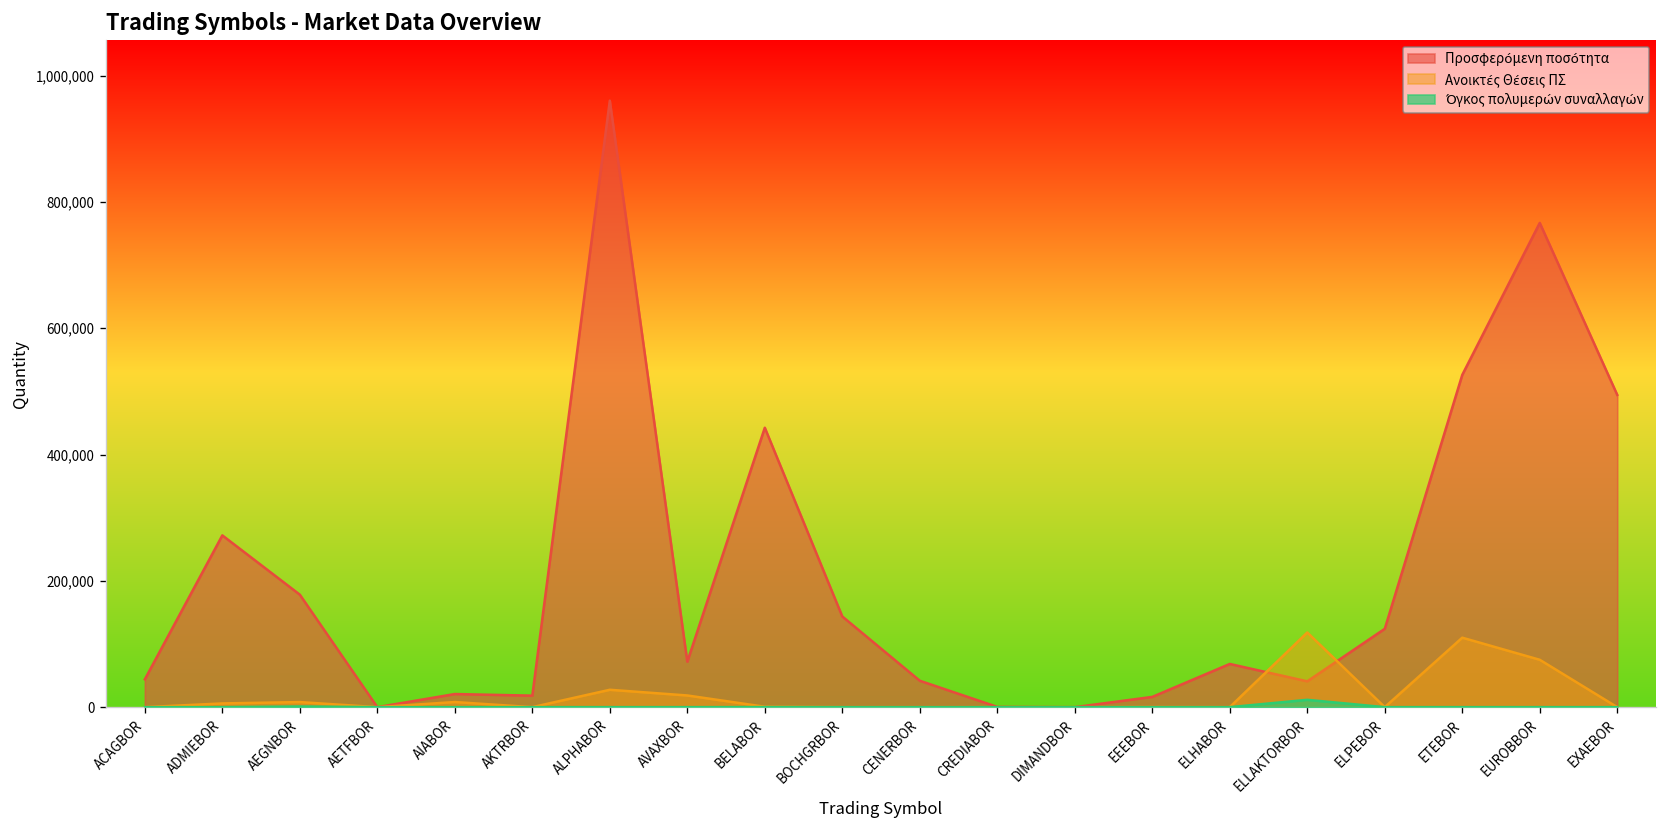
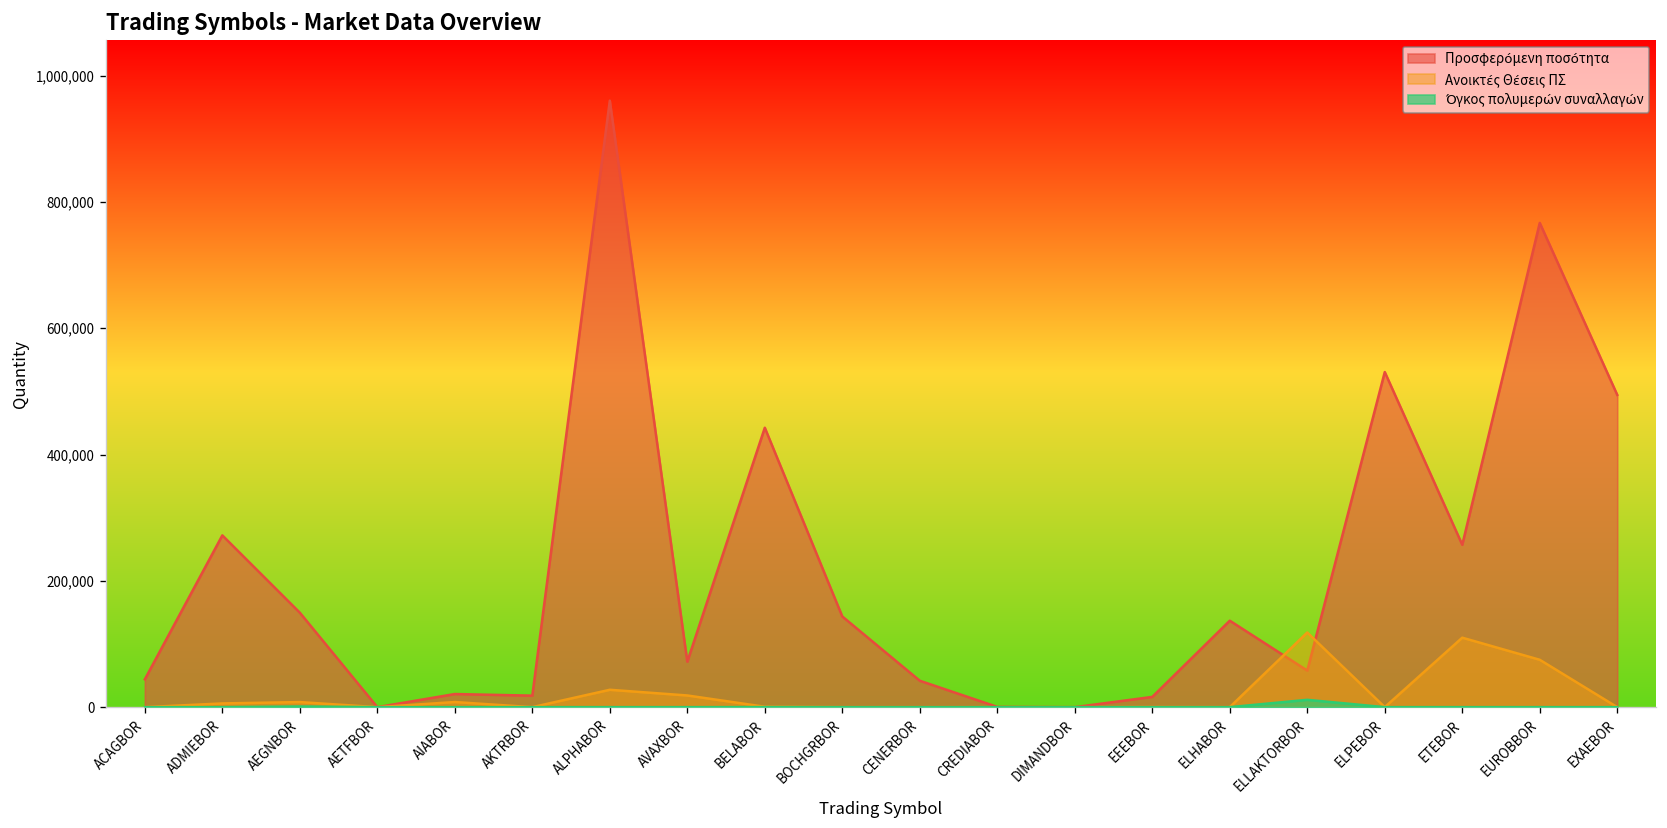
  {
    "Προσφερόμενη ποσότητα": {
      "ACAGBOR": "40,000",
      "ADMIEBOR": "270,000",
-     "AEGNBOR": "180,000",
+     "AEGNBOR": "150,000",
      "AIABOR": "20,000",
      "AKTRBOR": "20,000",
      "ALPHABOR": "960,000",
      "AVAXBOR": "70,000",
      "BELABOR": "440,000",
      "BOCHGRBOR": "140,000",
      "CENERBOR": "40,000",
      "EEEBOR": "20,000",
-     "ELHABOR": "70,000",
-     "ELLAKTORBOR": "40,000",
-     "ELPEBOR": "120,000",
-     "ETEBOR": "530,000",
+     "ELHABOR": "140,000",
+     "ELLAKTORBOR": "60,000",
+     "ELPEBOR": "530,000",
+     "ETEBOR": "260,000",
      "EUROBBOR": "770,000",
      "EXAEBOR": "490,000"
    },
    "Ανοικτές Θέσεις ΠΣ": {
      "ADMIEBOR": "10,000",
      "AEGNBOR": "10,000",
      "AIABOR": "10,000",
      "ALPHABOR": "30,000",
      "AVAXBOR": "20,000",
      "ELLAKTORBOR": "120,000",
      "ETEBOR": "110,000",
      "EUROBBOR": "80,000"
    },
    "Όγκος πολυμερών συναλλαγών": {
      "ADMIEBOR": "0",
      "AEGNBOR": "0",
      "AIABOR": "0",
      "ALPHABOR": "0",
      "AVAXBOR": "0",
      "ELLAKTORBOR": "10,000",
      "ETEBOR": "0",
      "EUROBBOR": "0"
    }
  }
